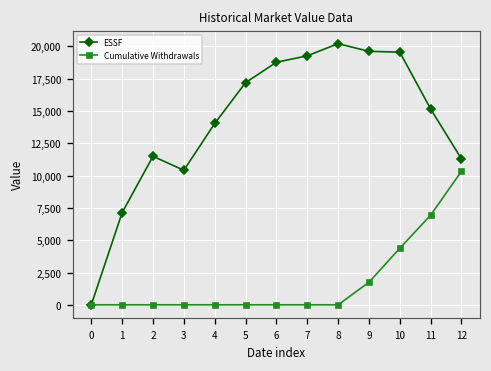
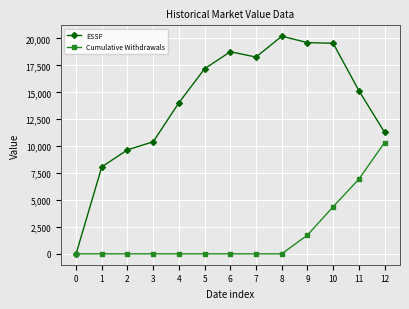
  {
    "ESSF": {
-     "1": "7,100",
-     "2": "11,500",
+     "1": "8,100",
+     "2": "9,700",
      "3": "10,400",
      "4": "14,000",
      "5": "17,200",
      "6": "18,800",
-     "7": "19,300",
+     "7": "18,300",
      "8": "20,200",
      "9": "19,600",
      "10": "19,600",
      "11": "15,200",
      "12": "11,300"
    },
    "Cumulative Withdrawals": {
      "1": "0",
      "2": "0",
      "3": "0",
      "4": "0",
      "5": "0",
      "6": "0",
      "7": "0",
      "8": "0",
      "9": "1,700",
      "10": "4,400",
      "11": "6,900",
      "12": "10,300"
    }
  }
